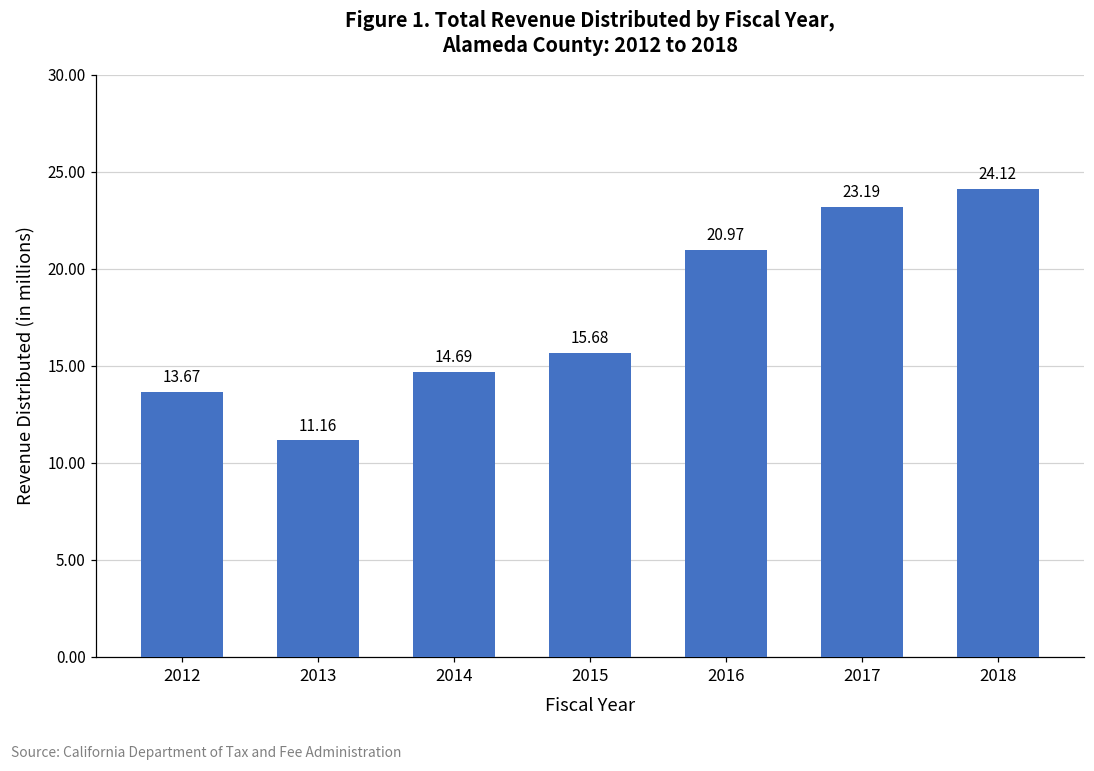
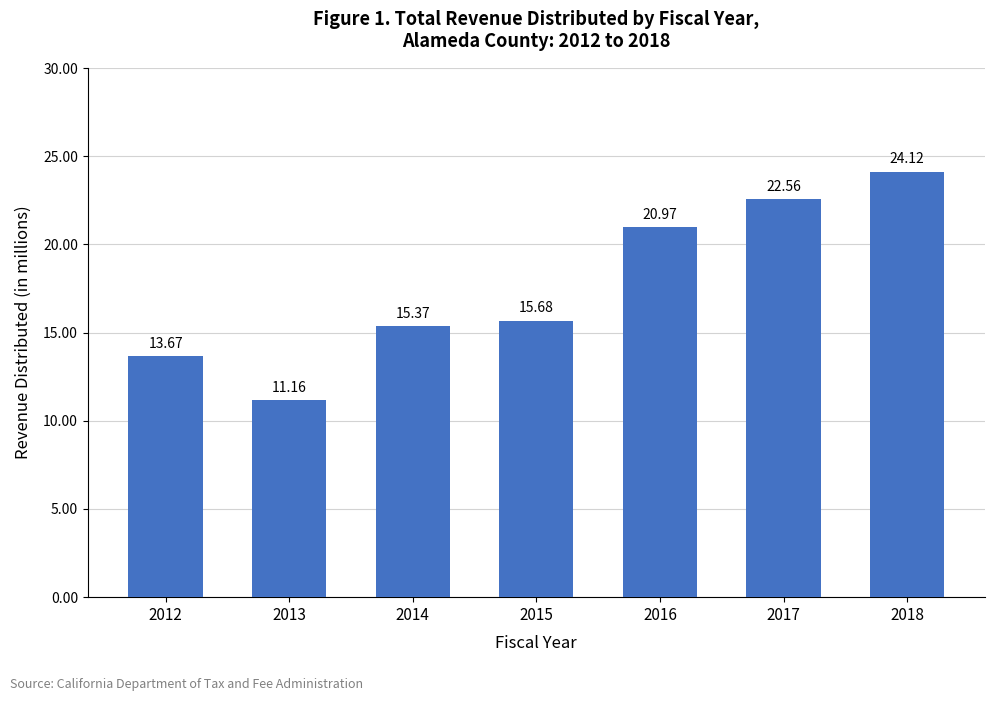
  {
-   "2014": 14.69,
-   "2017": 23.19
+   "2014": 15.37,
+   "2017": 22.56
  }
